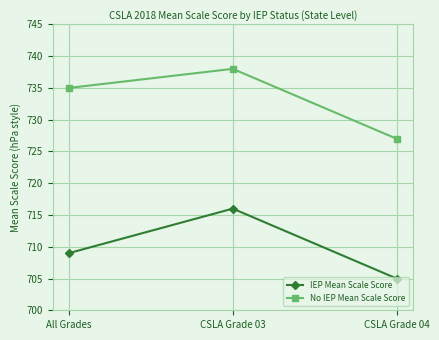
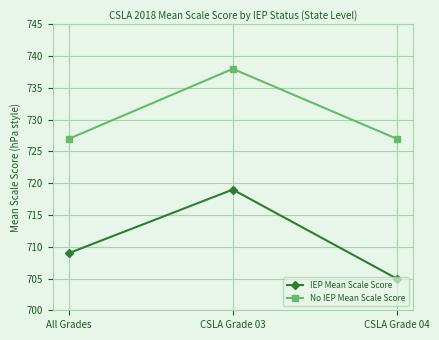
  {
    "IEP Mean Scale Score": {
      "All Grades": 709,
-     "CSLA Grade 03": 716
+     "CSLA Grade 03": 719
    },
    "No IEP Mean Scale Score": {
-     "All Grades": 735,
+     "All Grades": 727,
      "CSLA Grade 03": 738,
      "CSLA Grade 04": 727
    }
  }
